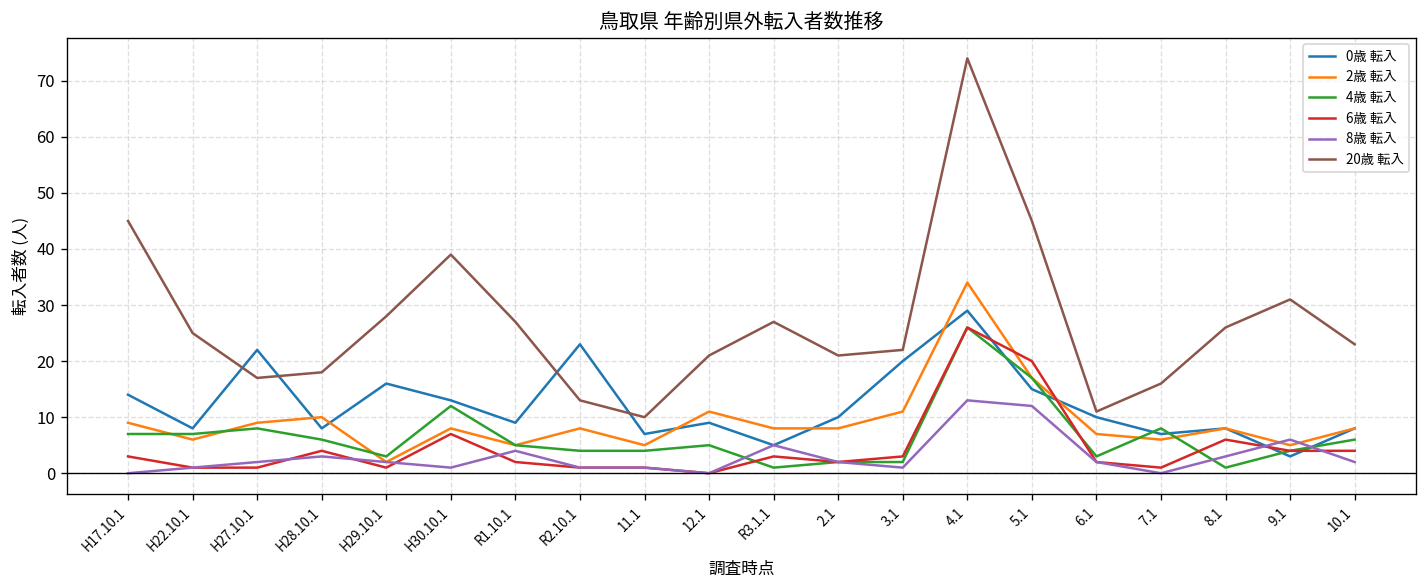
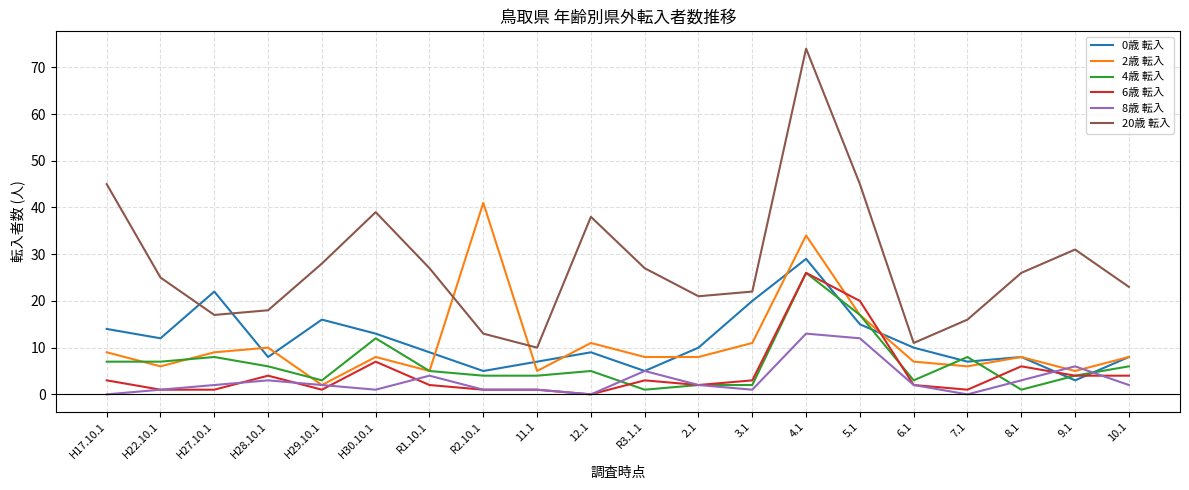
  {
    "0歳 転入": {
      "H17.10.1": 14,
-     "H22.10.1": 8,
+     "H22.10.1": 12,
      "H27.10.1": 22,
      "H28.10.1": 8,
      "H29.10.1": 16,
      "H30.10.1": 13,
      "R1.10.1": 9,
-     "R2.10.1": 23,
+     "R2.10.1": 5,
      "11.1": 7,
      "12.1": 9,
      "2.1": 10,
      "3.1": 20,
      "4.1": 29,
      "5.1": 15,
      "6.1": 10,
      "7.1": 7,
      "9.1": 3
    },
    "2歳 転入": {
      "H17.10.1": 9,
      "H22.10.1": 6,
      "H27.10.1": 9,
      "H28.10.1": 10,
      "H30.10.1": 8,
-     "R2.10.1": 8,
+     "R2.10.1": 41,
      "11.1": 5,
      "12.1": 11,
      "R3.1.1": 8,
      "2.1": 8,
      "3.1": 11,
      "4.1": 34,
      "6.1": 7,
      "7.1": 6,
      "9.1": 5
    },
    "4歳 転入": {
      "H17.10.1": 7,
      "H22.10.1": 7,
      "H27.10.1": 8,
      "H28.10.1": 6,
      "H29.10.1": 3,
      "H30.10.1": 12,
      "R2.10.1": 4,
      "11.1": 4,
      "12.1": 5,
      "R3.1.1": 1,
      "3.1": 2,
      "6.1": 3,
      "7.1": 8,
      "8.1": 1,
      "10.1": 6
    },
    "6歳 転入": {
      "H17.10.1": 3,
      "H27.10.1": 1,
      "H28.10.1": 4,
      "H29.10.1": 1,
      "H30.10.1": 7,
      "R1.10.1": 2,
      "R3.1.1": 3,
      "3.1": 3,
      "5.1": 20,
      "7.1": 1,
      "8.1": 6,
      "10.1": 4
    },
    "8歳 転入": {
      "H17.10.1": 0,
      "H27.10.1": 2,
      "H28.10.1": 3,
      "H30.10.1": 1,
      "R1.10.1": 4,
      "3.1": 1,
      "4.1": 13,
      "5.1": 12,
      "7.1": 0,
      "8.1": 3,
      "9.1": 6,
      "10.1": 2
    },
    "20歳 転入": {
      "H17.10.1": 45,
      "H22.10.1": 25,
      "H27.10.1": 17,
      "H28.10.1": 18,
      "H29.10.1": 28,
      "H30.10.1": 39,
      "R1.10.1": 27,
      "R2.10.1": 13,
      "11.1": 10,
-     "12.1": 21,
+     "12.1": 38,
      "R3.1.1": 27,
      "2.1": 21,
      "3.1": 22,
      "4.1": 74,
      "5.1": 45,
      "6.1": 11,
      "7.1": 16,
      "8.1": 26,
      "9.1": 31,
      "10.1": 23
    }
  }
